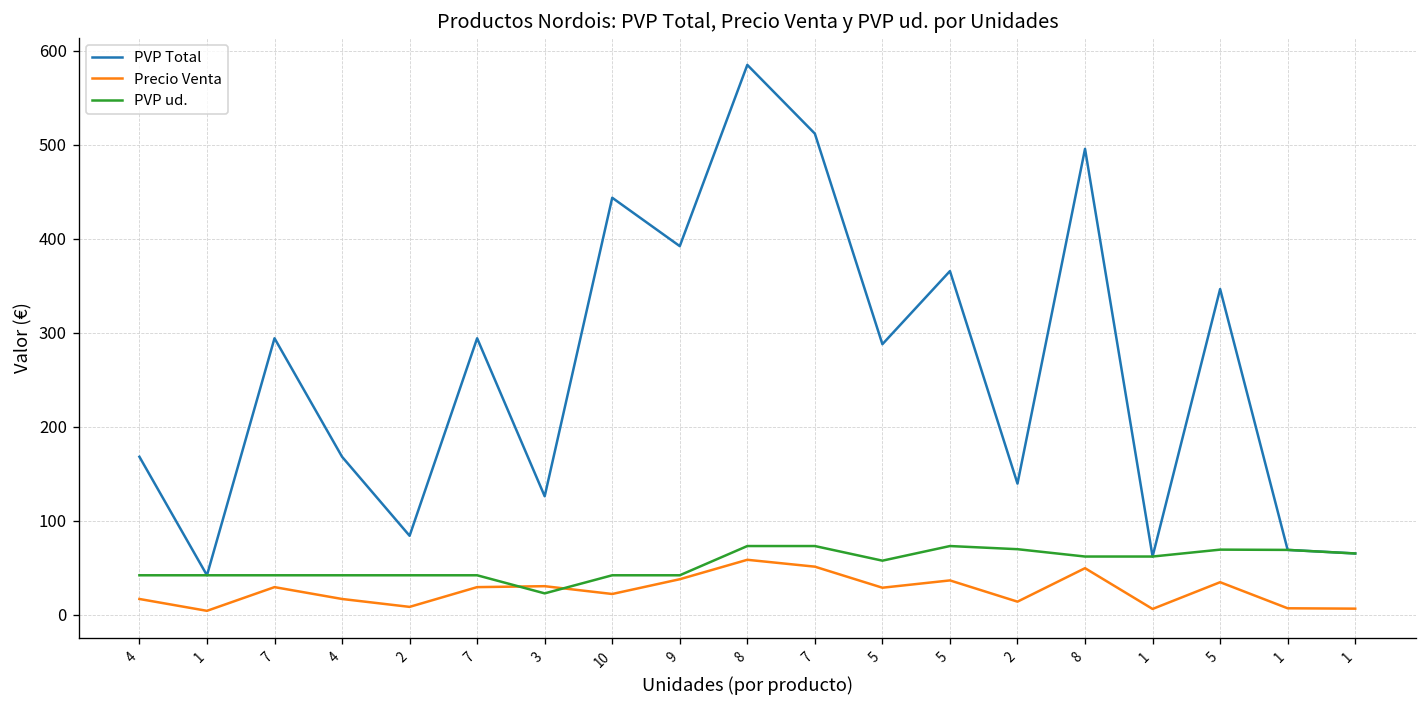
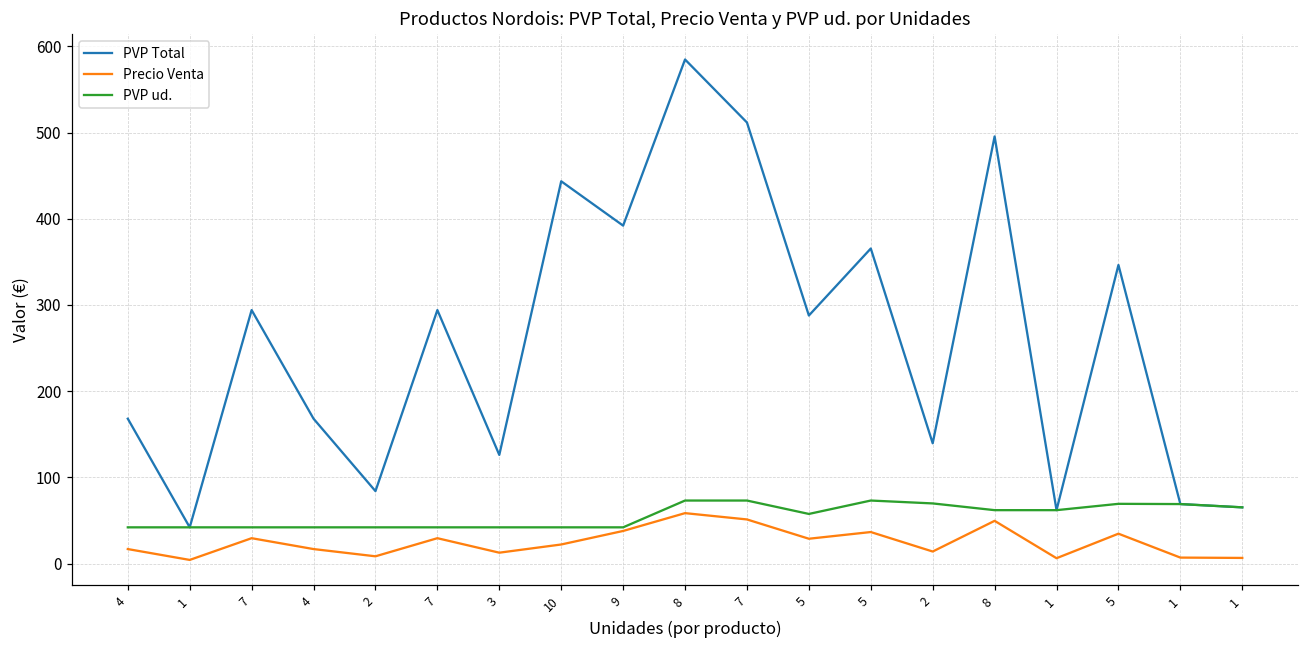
  {
    "PVP Total": {
      "3": 130,
      "10": 440,
      "9": 390
    },
    "Precio Venta": {
-     "3": 30,
+     "3": 10,
      "10": 20,
      "9": 40
    },
    "PVP ud.": {
-     "3": 20,
+     "3": 40,
      "10": 40,
      "9": 40
    }
  }
